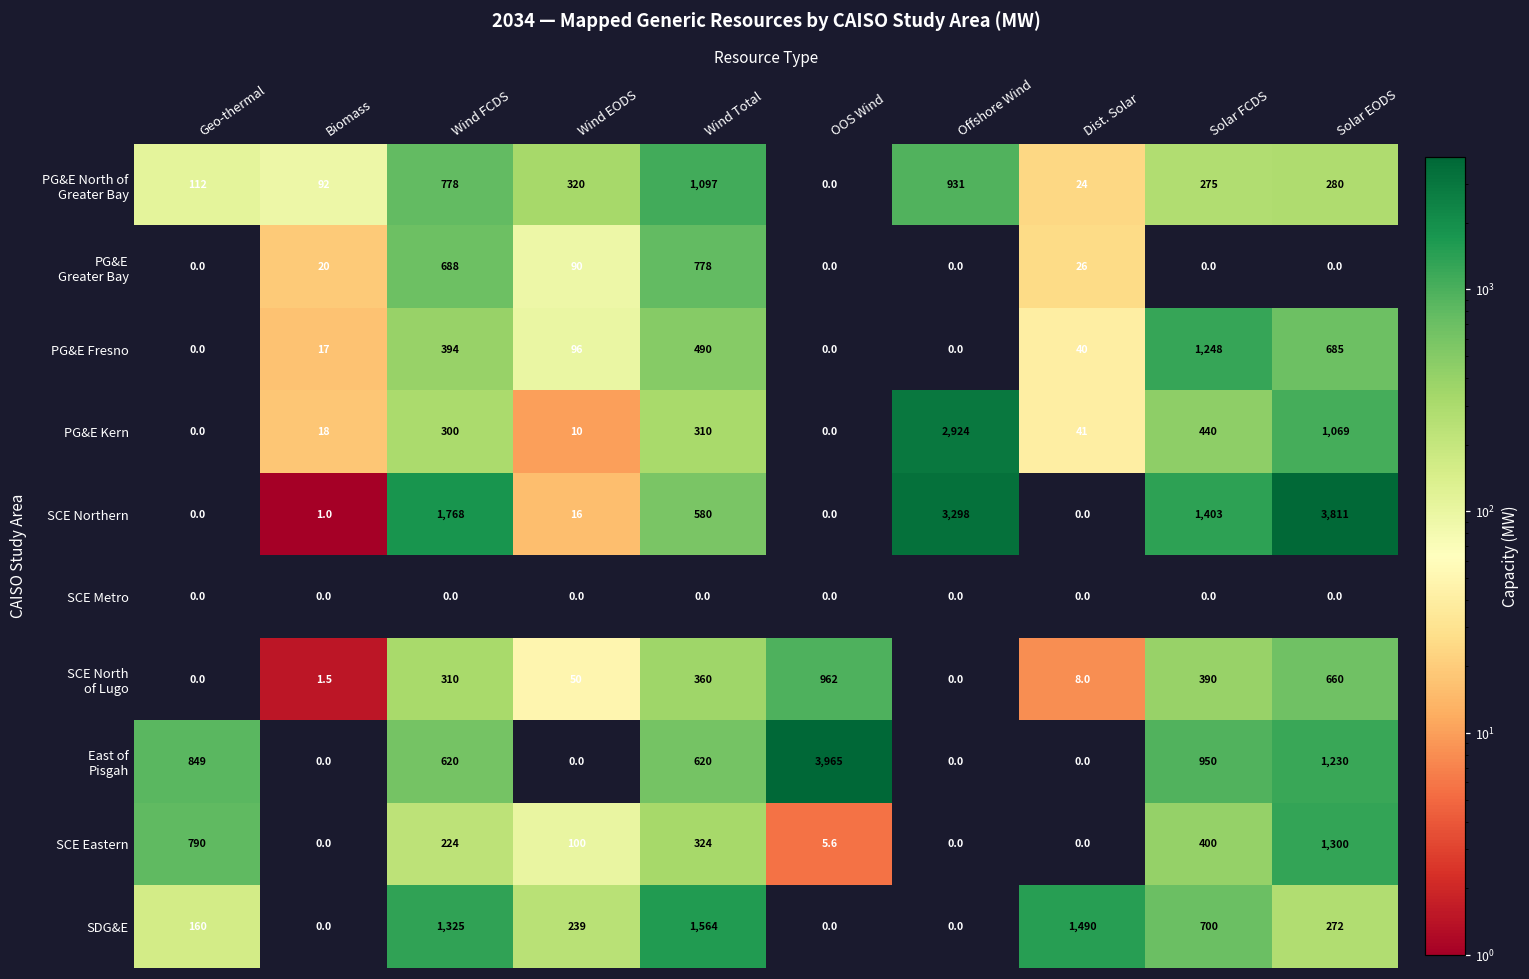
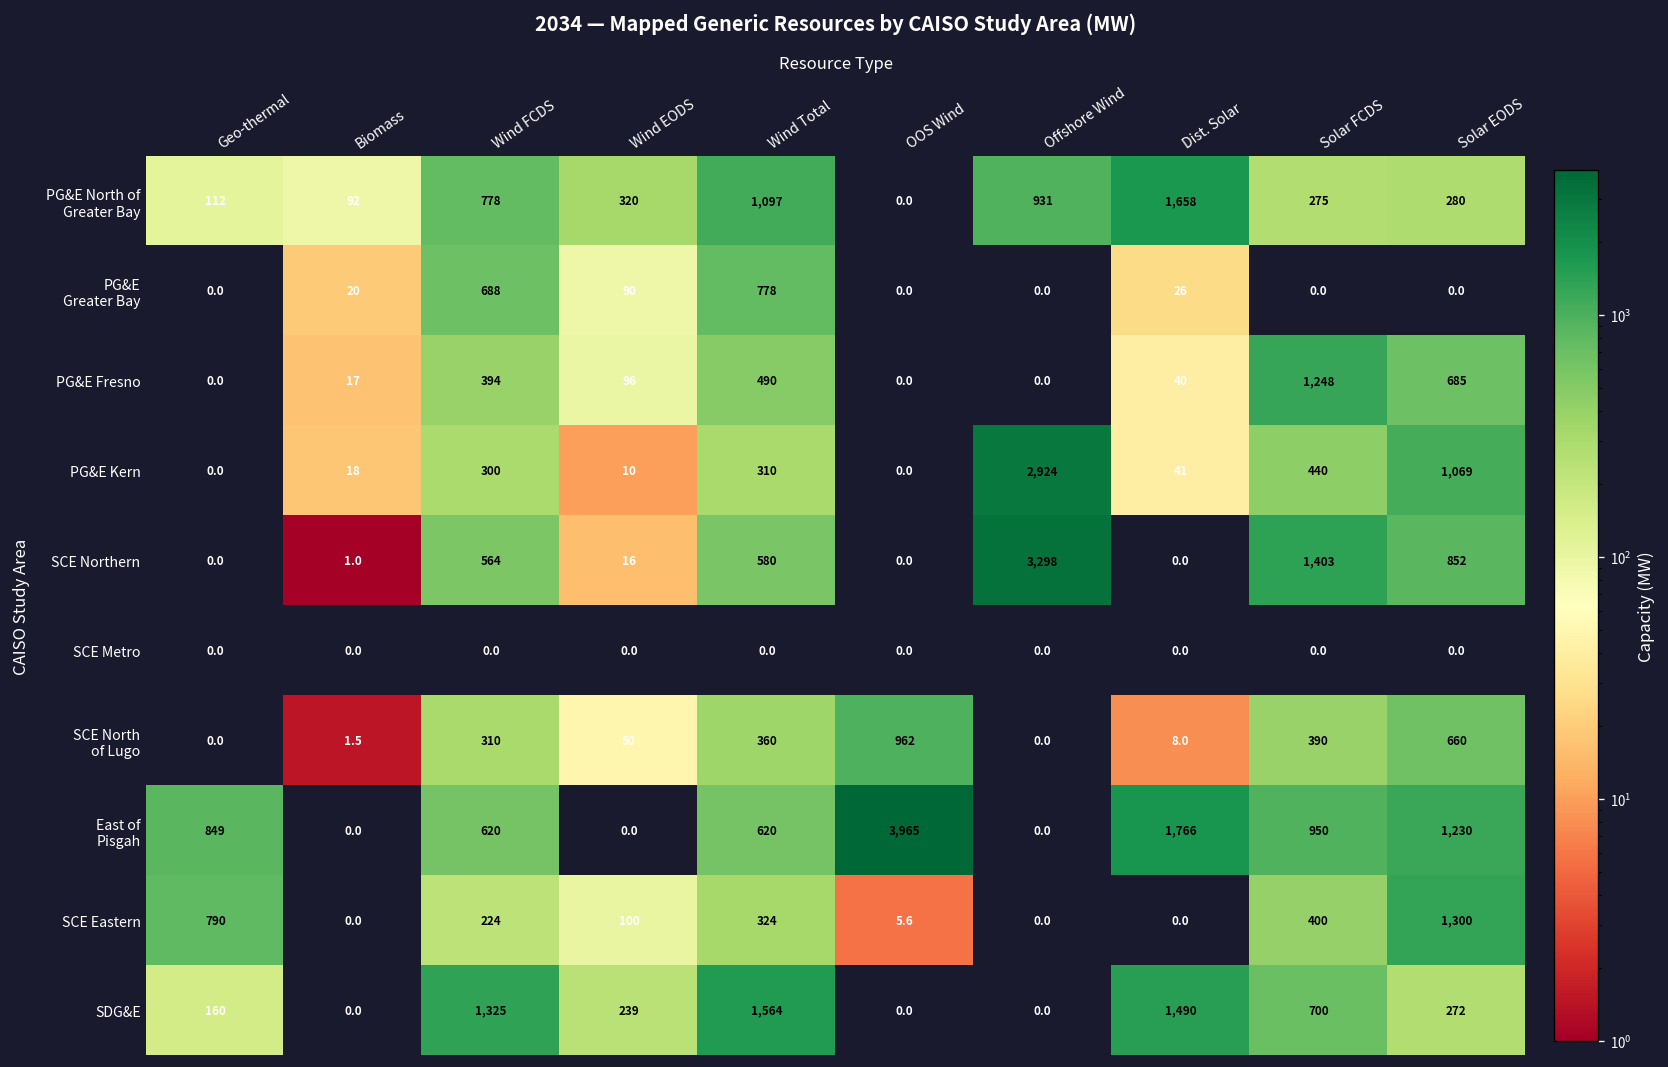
  {
    "PG&E North of Greater Bay": {
      "Geo-thermal": "112",
      "Biomass": "92",
      "Wind FCDS": "778",
      "Wind EODS": "320",
      "Wind Total": "1,097",
      "OOS Wind": "0.0",
      "Offshore Wind": "931",
-     "Dist. Solar": "24",
+     "Dist. Solar": "1,658",
      "Solar FCDS": "275",
      "Solar EODS": "280"
    },
    "PG&E Greater Bay": {
      "Geo-thermal": "0.0",
      "Biomass": "20",
      "Wind FCDS": "688",
      "Wind EODS": "90",
      "Wind Total": "778",
      "OOS Wind": "0.0",
      "Offshore Wind": "0.0",
      "Dist. Solar": "26",
      "Solar FCDS": "0.0",
      "Solar EODS": "0.0"
    },
    "PG&E Fresno": {
      "Geo-thermal": "0.0",
      "Biomass": "17",
      "Wind FCDS": "394",
      "Wind EODS": "96",
      "Wind Total": "490",
      "OOS Wind": "0.0",
      "Offshore Wind": "0.0",
      "Dist. Solar": "40",
      "Solar FCDS": "1,248",
      "Solar EODS": "685"
    },
    "PG&E Kern": {
      "Geo-thermal": "0.0",
      "Biomass": "18",
      "Wind FCDS": "300",
      "Wind EODS": "10",
      "Wind Total": "310",
      "OOS Wind": "0.0",
      "Offshore Wind": "2,924",
      "Dist. Solar": "41",
      "Solar FCDS": "440",
      "Solar EODS": "1,069"
    },
    "SCE Northern": {
      "Geo-thermal": "0.0",
      "Biomass": "1.0",
-     "Wind FCDS": "1,768",
+     "Wind FCDS": "564",
      "Wind EODS": "16",
      "Wind Total": "580",
      "OOS Wind": "0.0",
      "Offshore Wind": "3,298",
      "Dist. Solar": "0.0",
      "Solar FCDS": "1,403",
-     "Solar EODS": "3,811"
+     "Solar EODS": "852"
    },
    "SCE Metro": {
      "Geo-thermal": "0.0",
      "Biomass": "0.0",
      "Wind FCDS": "0.0",
      "Wind EODS": "0.0",
      "Wind Total": "0.0",
      "OOS Wind": "0.0",
      "Offshore Wind": "0.0",
      "Dist. Solar": "0.0",
      "Solar FCDS": "0.0",
      "Solar EODS": "0.0"
    },
    "SCE North of Lugo": {
      "Geo-thermal": "0.0",
      "Biomass": "1.5",
      "Wind FCDS": "310",
      "Wind EODS": "50",
      "Wind Total": "360",
      "OOS Wind": "962",
      "Offshore Wind": "0.0",
      "Dist. Solar": "8.0",
      "Solar FCDS": "390",
      "Solar EODS": "660"
    },
    "East of Pisgah": {
      "Geo-thermal": "849",
      "Biomass": "0.0",
      "Wind FCDS": "620",
      "Wind EODS": "0.0",
      "Wind Total": "620",
      "OOS Wind": "3,965",
      "Offshore Wind": "0.0",
-     "Dist. Solar": "0.0",
+     "Dist. Solar": "1,766",
      "Solar FCDS": "950",
      "Solar EODS": "1,230"
    },
    "SCE Eastern": {
      "Geo-thermal": "790",
      "Biomass": "0.0",
      "Wind FCDS": "224",
      "Wind EODS": "100",
      "Wind Total": "324",
      "OOS Wind": "5.6",
      "Offshore Wind": "0.0",
      "Dist. Solar": "0.0",
      "Solar FCDS": "400",
      "Solar EODS": "1,300"
    },
    "SDG&E": {
      "Geo-thermal": "160",
      "Biomass": "0.0",
      "Wind FCDS": "1,325",
      "Wind EODS": "239",
      "Wind Total": "1,564",
      "OOS Wind": "0.0",
      "Offshore Wind": "0.0",
      "Dist. Solar": "1,490",
      "Solar FCDS": "700",
      "Solar EODS": "272"
    }
  }
